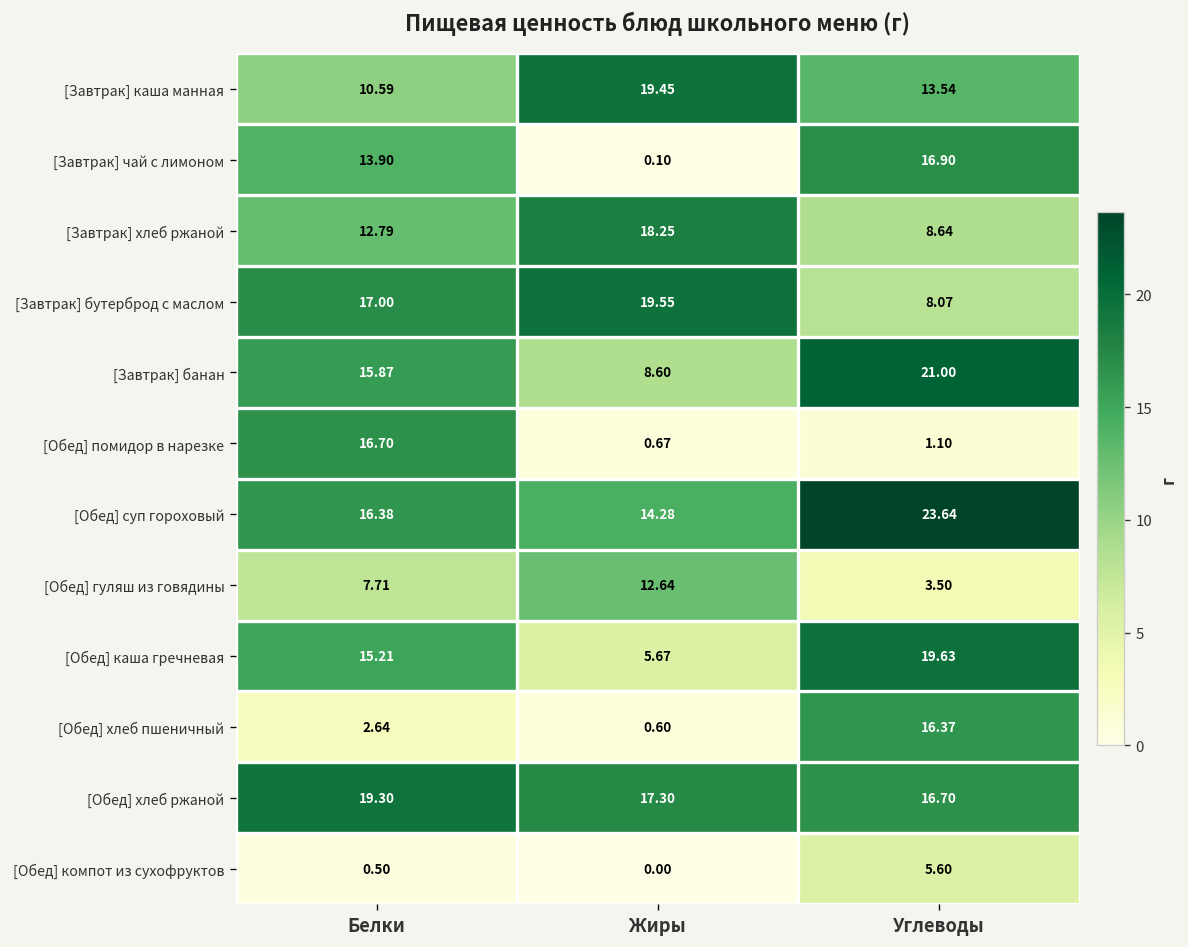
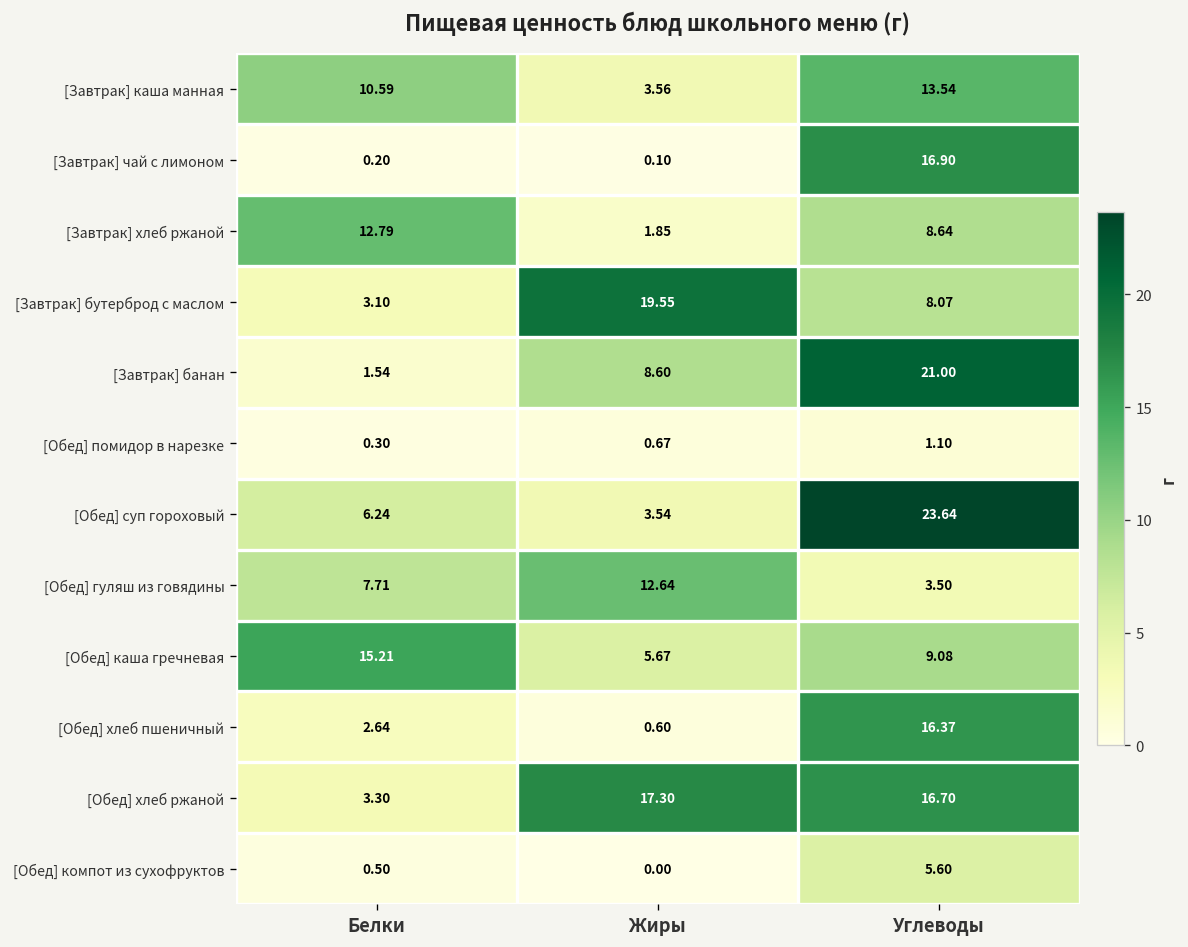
  {
    "[Завтрак] каша манная": {
      "Белки": 10.59,
-     "Жиры": 19.45,
+     "Жиры": 3.56,
      "Углеводы": 13.54
    },
    "[Завтрак] чай с лимоном": {
-     "Белки": 13.90,
+     "Белки": 0.20,
      "Жиры": 0.10,
      "Углеводы": 16.90
    },
    "[Завтрак] хлеб ржаной": {
      "Белки": 12.79,
-     "Жиры": 18.25,
+     "Жиры": 1.85,
      "Углеводы": 8.64
    },
    "[Завтрак] бутерброд с маслом": {
-     "Белки": 17.00,
+     "Белки": 3.10,
      "Жиры": 19.55,
      "Углеводы": 8.07
    },
    "[Завтрак] банан": {
-     "Белки": 15.87,
+     "Белки": 1.54,
      "Жиры": 8.60,
      "Углеводы": 21.00
    },
    "[Обед] помидор в нарезке": {
-     "Белки": 16.70,
+     "Белки": 0.30,
      "Жиры": 0.67,
      "Углеводы": 1.10
    },
    "[Обед] суп гороховый": {
-     "Белки": 16.38,
-     "Жиры": 14.28,
+     "Белки": 6.24,
+     "Жиры": 3.54,
      "Углеводы": 23.64
    },
    "[Обед] гуляш из говядины": {
      "Белки": 7.71,
      "Жиры": 12.64,
      "Углеводы": 3.50
    },
    "[Обед] каша гречневая": {
      "Белки": 15.21,
      "Жиры": 5.67,
-     "Углеводы": 19.63
+     "Углеводы": 9.08
    },
    "[Обед] хлеб пшеничный": {
      "Белки": 2.64,
      "Жиры": 0.60,
      "Углеводы": 16.37
    },
    "[Обед] хлеб ржаной": {
-     "Белки": 19.30,
+     "Белки": 3.30,
      "Жиры": 17.30,
      "Углеводы": 16.70
    },
    "[Обед] компот из сухофруктов": {
      "Белки": 0.50,
      "Жиры": 0.00,
      "Углеводы": 5.60
    }
  }
